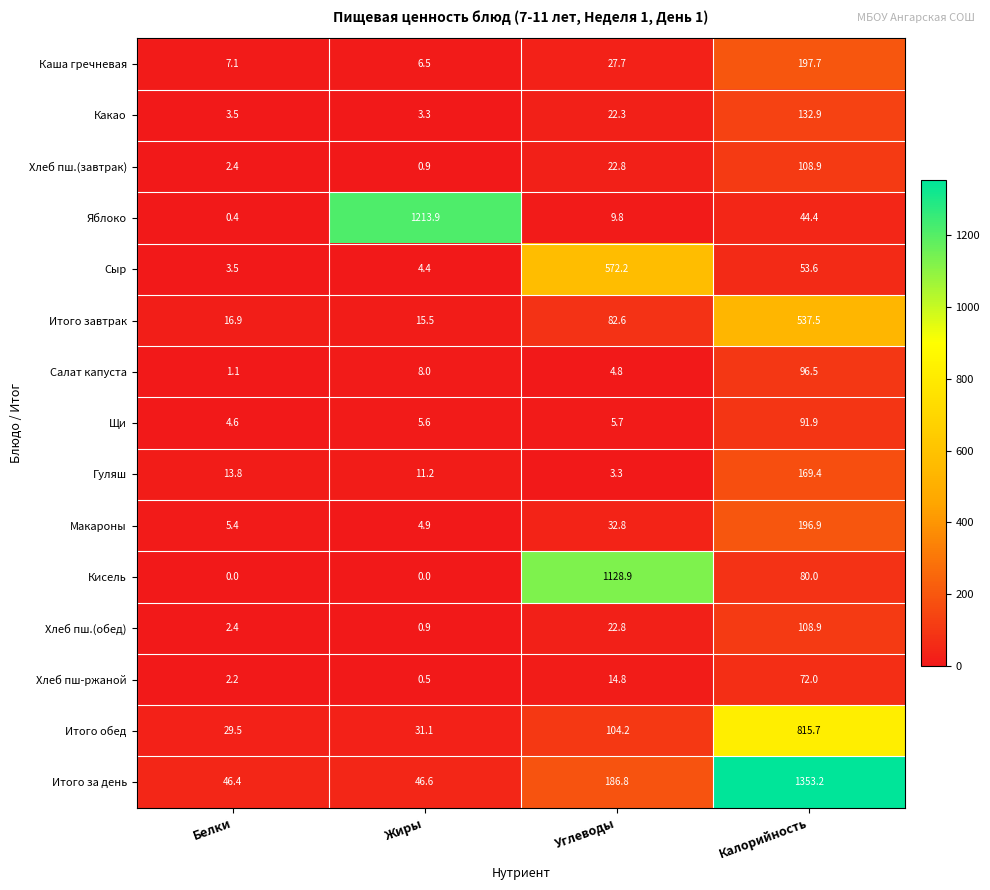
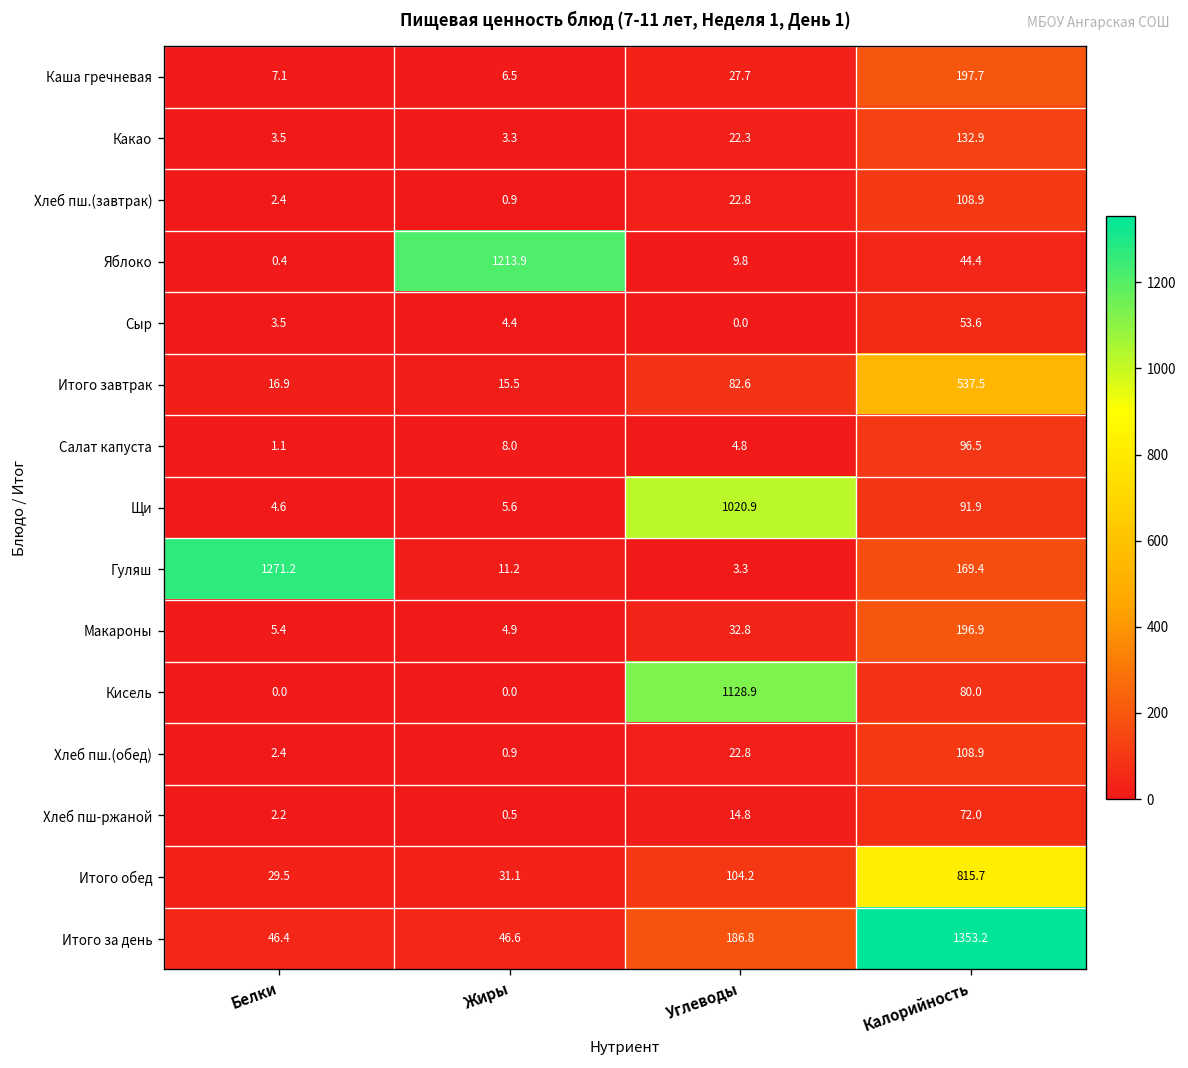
  {
    "Каша гречневая": {
      "Белки": 7.1,
      "Жиры": 6.5,
      "Углеводы": 27.7,
      "Калорийность": 197.7
    },
    "Какао": {
      "Белки": 3.5,
      "Жиры": 3.3,
      "Углеводы": 22.3,
      "Калорийность": 132.9
    },
    "Хлеб пш.(завтрак)": {
      "Белки": 2.4,
      "Жиры": 0.9,
      "Углеводы": 22.8,
      "Калорийность": 108.9
    },
    "Яблоко": {
      "Белки": 0.4,
      "Жиры": 1213.9,
      "Углеводы": 9.8,
      "Калорийность": 44.4
    },
    "Сыр": {
      "Белки": 3.5,
      "Жиры": 4.4,
-     "Углеводы": 572.2,
+     "Углеводы": 0.0,
      "Калорийность": 53.6
    },
    "Итого завтрак": {
      "Белки": 16.9,
      "Жиры": 15.5,
      "Углеводы": 82.6,
      "Калорийность": 537.5
    },
    "Салат капуста": {
      "Белки": 1.1,
      "Жиры": 8.0,
      "Углеводы": 4.8,
      "Калорийность": 96.5
    },
    "Щи": {
      "Белки": 4.6,
      "Жиры": 5.6,
-     "Углеводы": 5.7,
+     "Углеводы": 1020.9,
      "Калорийность": 91.9
    },
    "Гуляш": {
-     "Белки": 13.8,
+     "Белки": 1271.2,
      "Жиры": 11.2,
      "Углеводы": 3.3,
      "Калорийность": 169.4
    },
    "Макароны": {
      "Белки": 5.4,
      "Жиры": 4.9,
      "Углеводы": 32.8,
      "Калорийность": 196.9
    },
    "Кисель": {
      "Белки": 0.0,
      "Жиры": 0.0,
      "Углеводы": 1128.9,
      "Калорийность": 80.0
    },
    "Хлеб пш.(обед)": {
      "Белки": 2.4,
      "Жиры": 0.9,
      "Углеводы": 22.8,
      "Калорийность": 108.9
    },
    "Хлеб пш-ржаной": {
      "Белки": 2.2,
      "Жиры": 0.5,
      "Углеводы": 14.8,
      "Калорийность": 72.0
    },
    "Итого обед": {
      "Белки": 29.5,
      "Жиры": 31.1,
      "Углеводы": 104.2,
      "Калорийность": 815.7
    },
    "Итого за день": {
      "Белки": 46.4,
      "Жиры": 46.6,
      "Углеводы": 186.8,
      "Калорийность": 1353.2
    }
  }
